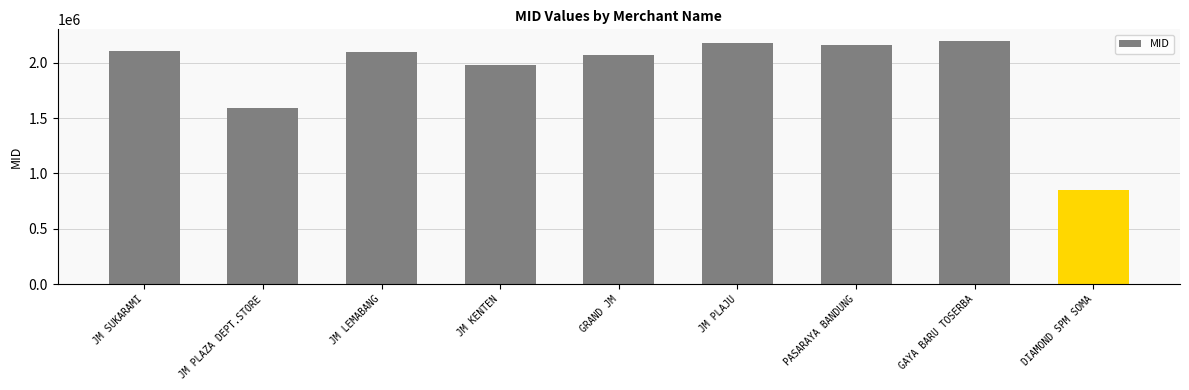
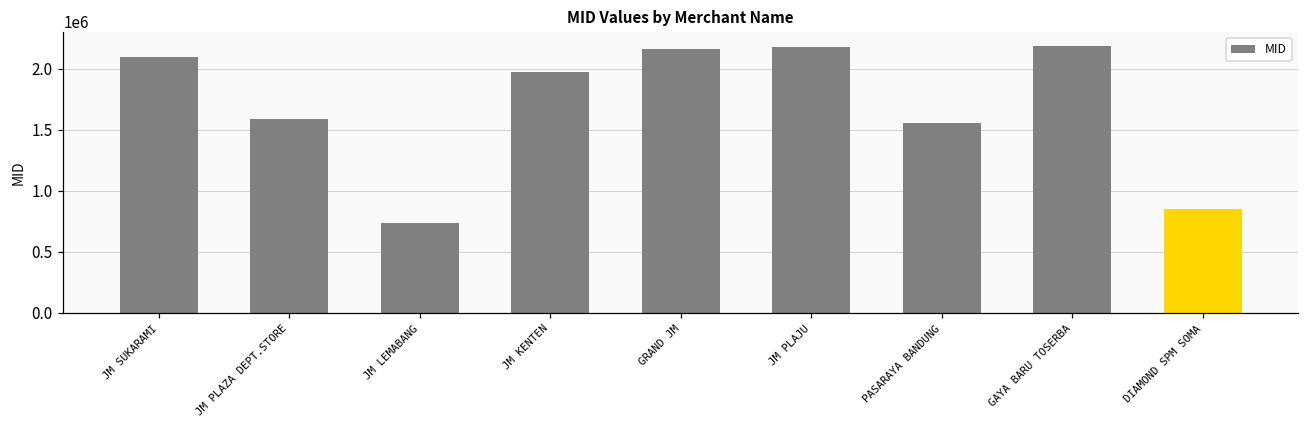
  {
    "JM SUKARAMI": 2100000,
    "JM PLAZA DEPT.STORE": 1590000,
-   "JM LEMABANG": 2100000,
+   "JM LEMABANG": 740000,
    "JM KENTEN": 1980000,
-   "GRAND JM": 2070000,
+   "GRAND JM": 2160000,
    "JM PLAJU": 2180000,
-   "PASARAYA BANDUNG": 2160000,
+   "PASARAYA BANDUNG": 1560000,
    "GAYA BARU TOSERBA": 2190000,
    "DIAMOND SPM SOMA": 850000
  }
